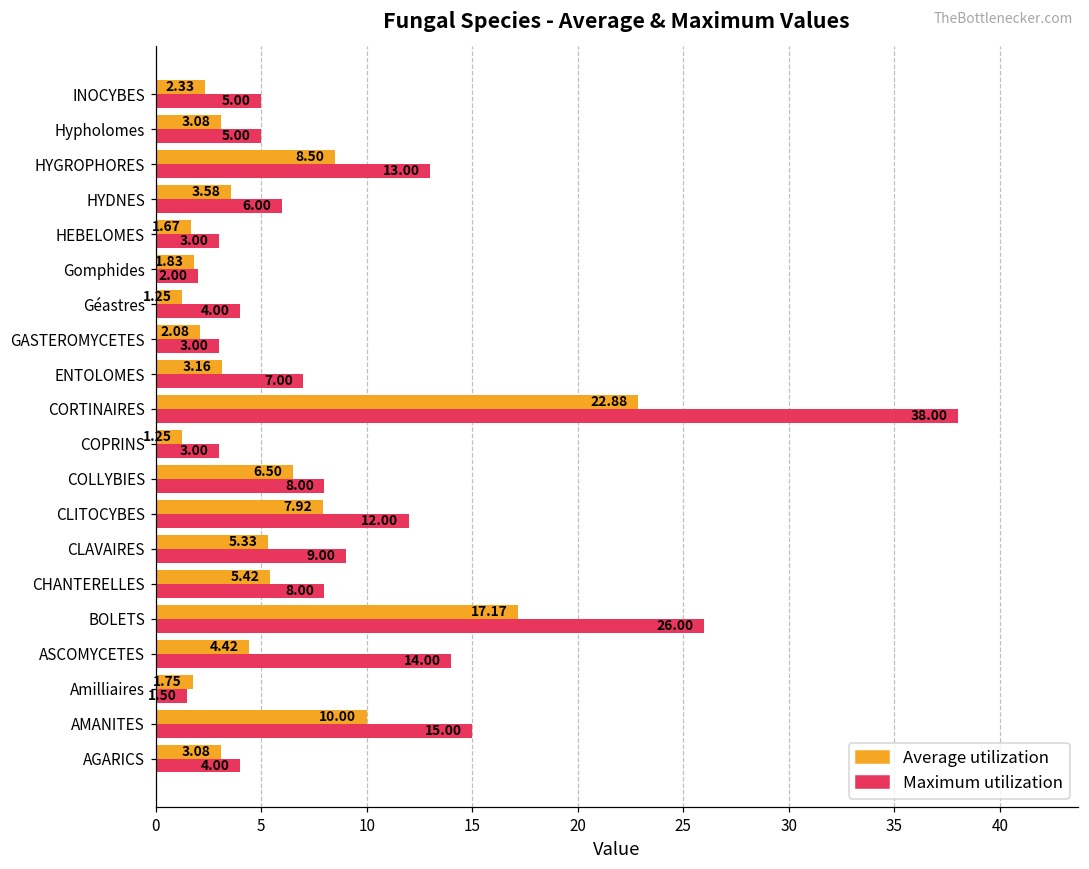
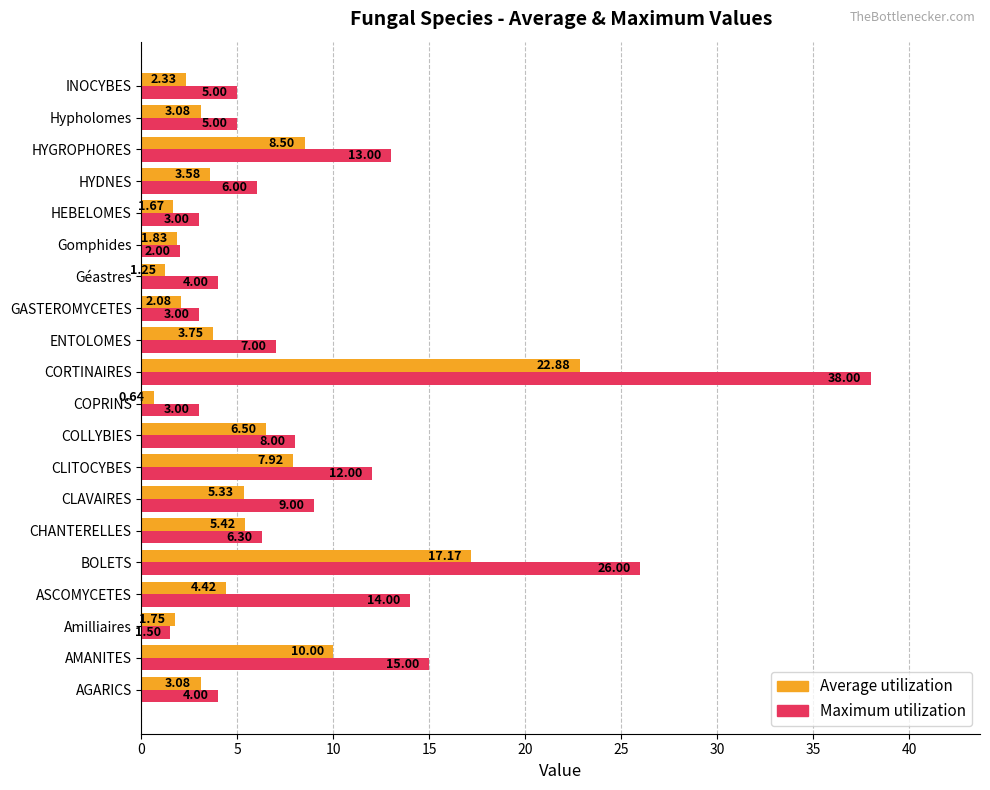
  {
    "Average utilization": {
      "INOCYBES": 2.33,
      "Hypholomes": 3.08,
      "HYGROPHORES": 8.50,
      "HYDNES": 3.58,
      "HEBELOMES": 1.67,
      "Gomphides": 1.83,
      "Géastres": 1.25,
      "GASTEROMYCETES": 2.08,
-     "ENTOLOMES": 3.16,
+     "ENTOLOMES": 3.75,
      "CORTINAIRES": 22.88,
-     "COPRINS": 1.25,
+     "COPRINS": 0.64,
      "COLLYBIES": 6.50,
      "CLITOCYBES": 7.92,
      "CLAVAIRES": 5.33,
      "CHANTERELLES": 5.42,
      "BOLETS": 17.17,
      "ASCOMYCETES": 4.42,
      "Amilliaires": 1.75,
      "AMANITES": 10.00,
      "AGARICS": 3.08
    },
    "Maximum utilization": {
      "INOCYBES": 5.00,
      "Hypholomes": 5.00,
      "HYGROPHORES": 13.00,
      "HYDNES": 6.00,
      "HEBELOMES": 3.00,
      "Gomphides": 2.00,
      "Géastres": 4.00,
      "GASTEROMYCETES": 3.00,
      "ENTOLOMES": 7.00,
      "CORTINAIRES": 38.00,
      "COPRINS": 3.00,
      "COLLYBIES": 8.00,
      "CLITOCYBES": 12.00,
      "CLAVAIRES": 9.00,
-     "CHANTERELLES": 8.00,
+     "CHANTERELLES": 6.30,
      "BOLETS": 26.00,
      "ASCOMYCETES": 14.00,
      "Amilliaires": 1.50,
      "AMANITES": 15.00,
      "AGARICS": 4.00
    }
  }
